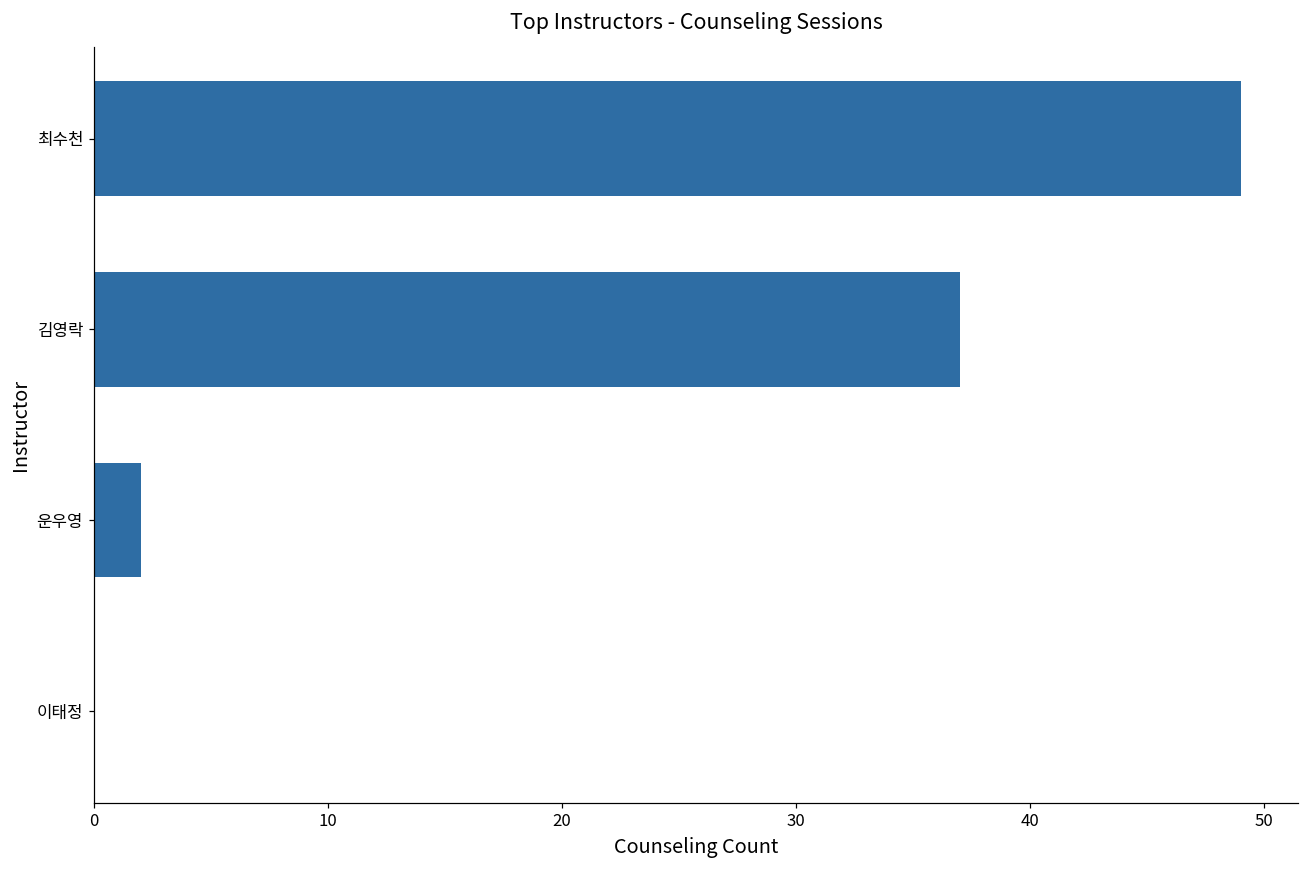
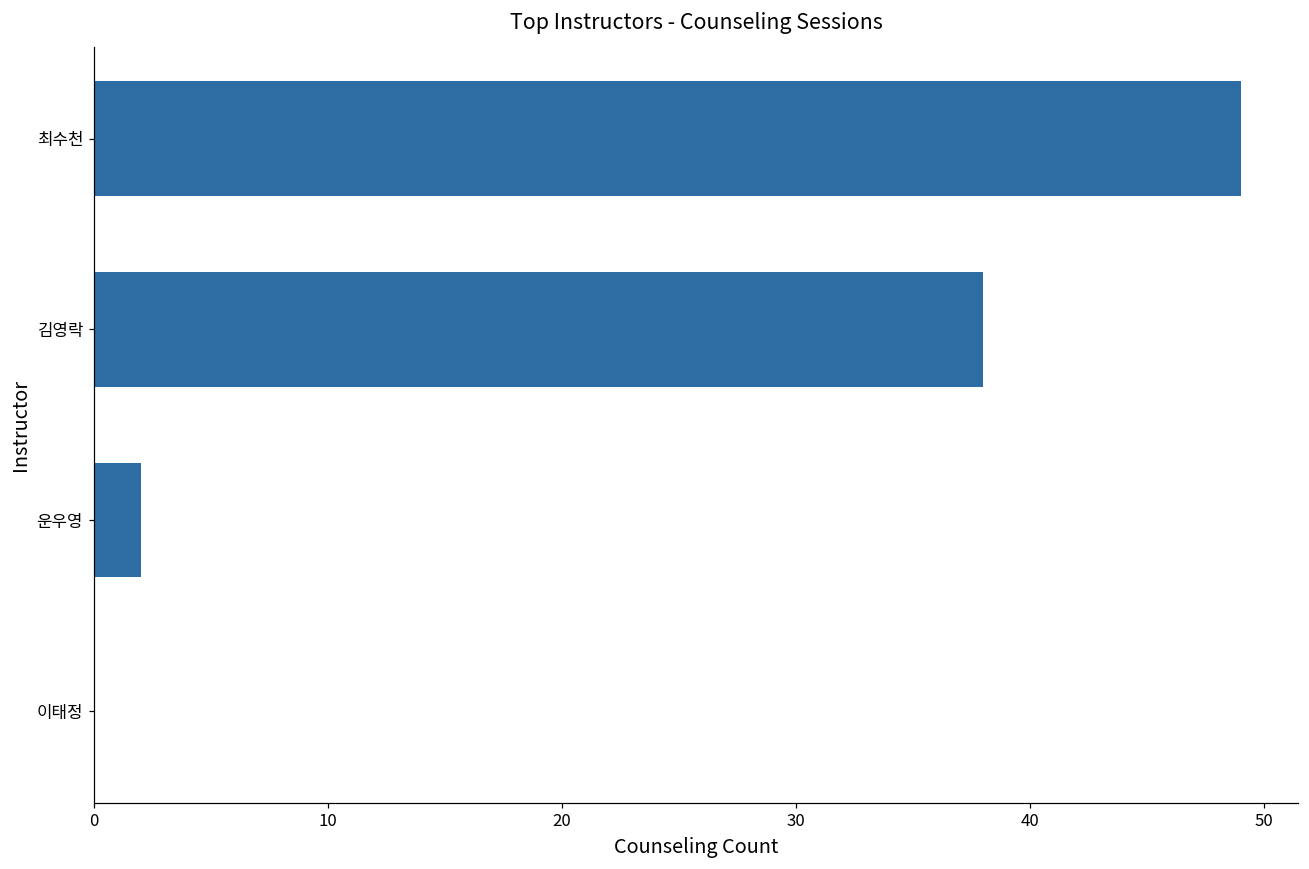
  {
    "최수천": 49,
-   "김영락": 37,
+   "김영락": 38,
    "운우영": 2,
    "이태정": 0
  }
